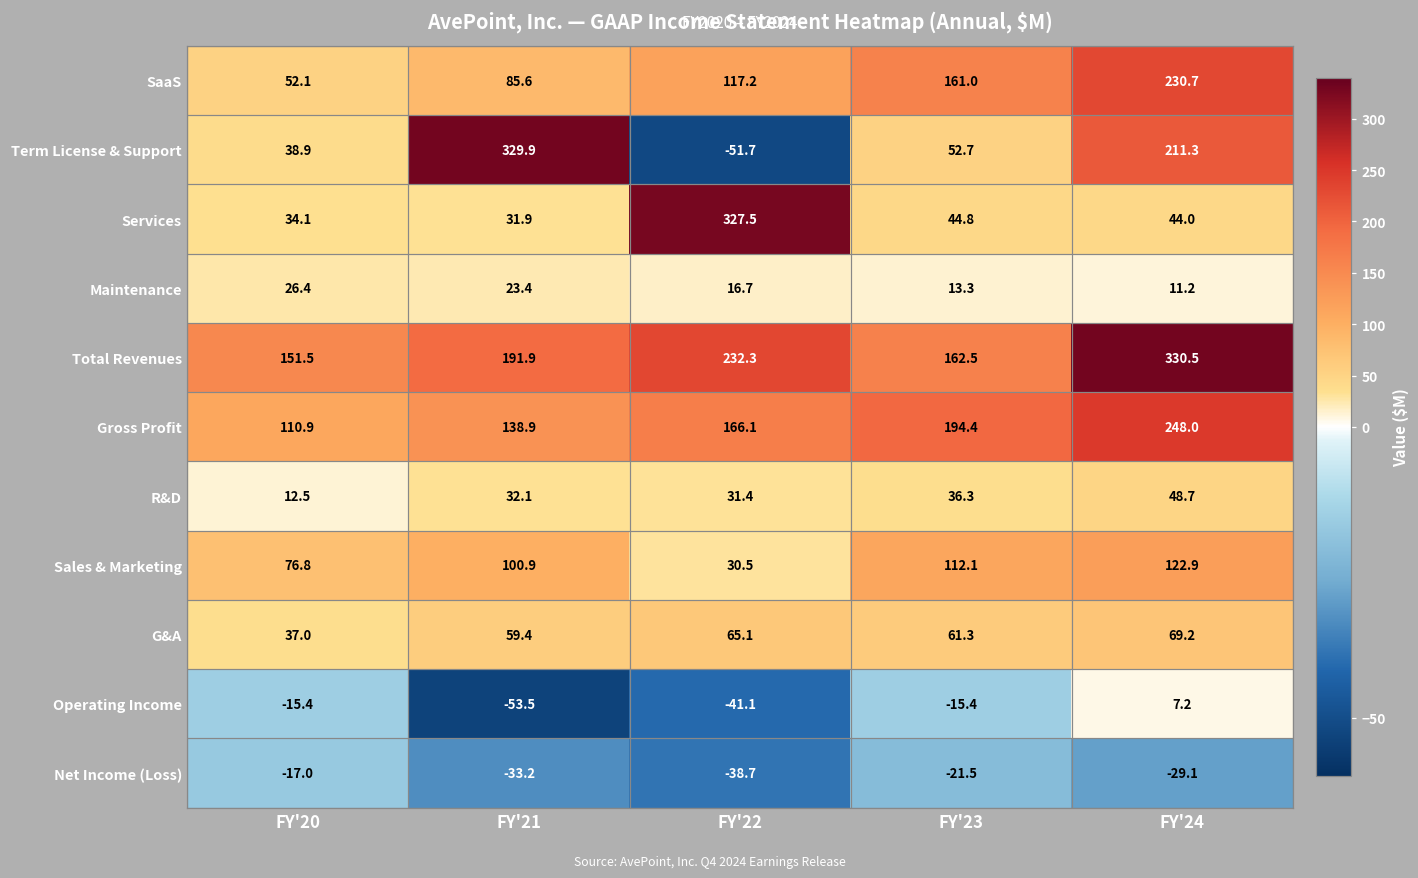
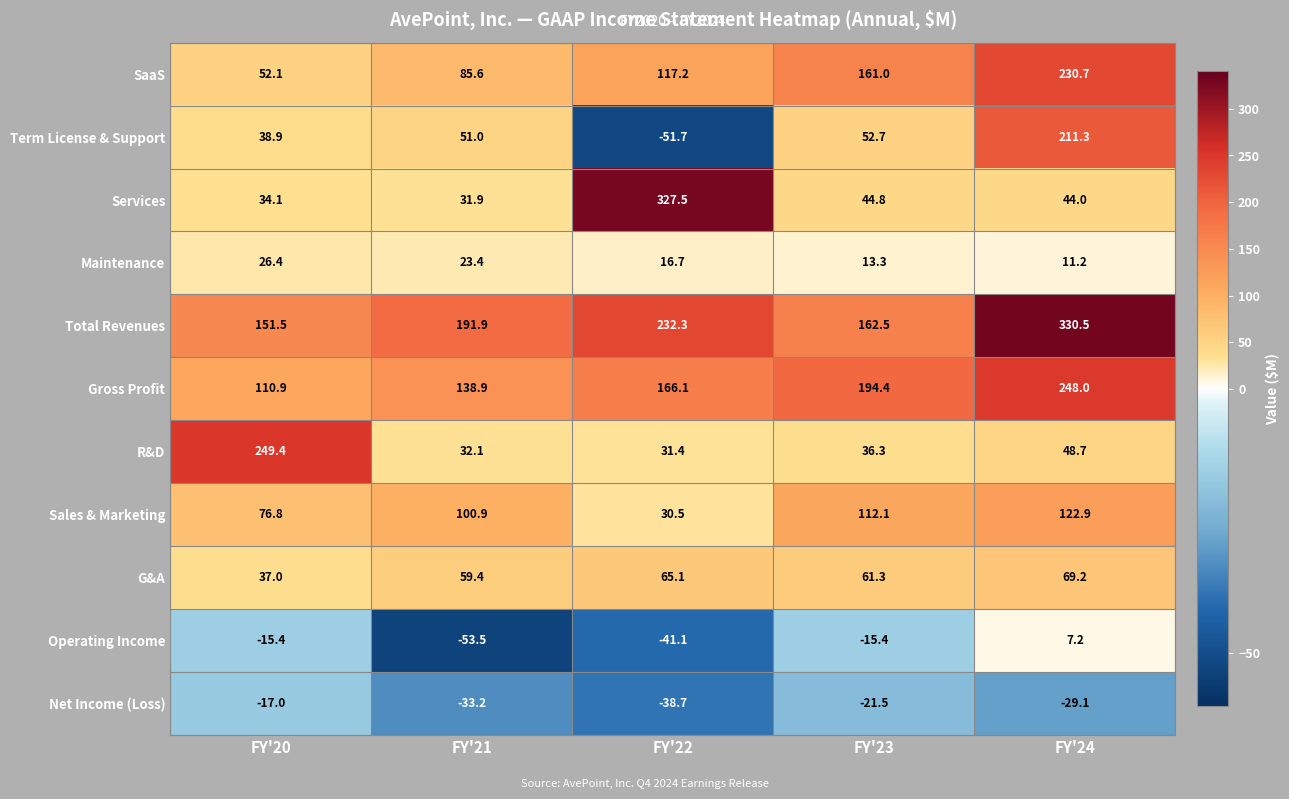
  {
    "SaaS": {
      "FY'20": 52.1,
      "FY'21": 85.6,
      "FY'22": 117.2,
      "FY'23": 161.0,
      "FY'24": 230.7
    },
    "Term License & Support": {
      "FY'20": 38.9,
-     "FY'21": 329.9,
+     "FY'21": 51.0,
      "FY'22": -51.7,
      "FY'23": 52.7,
      "FY'24": 211.3
    },
    "Services": {
      "FY'20": 34.1,
      "FY'21": 31.9,
      "FY'22": 327.5,
      "FY'23": 44.8,
      "FY'24": 44.0
    },
    "Maintenance": {
      "FY'20": 26.4,
      "FY'21": 23.4,
      "FY'22": 16.7,
      "FY'23": 13.3,
      "FY'24": 11.2
    },
    "Total Revenues": {
      "FY'20": 151.5,
      "FY'21": 191.9,
      "FY'22": 232.3,
      "FY'23": 162.5,
      "FY'24": 330.5
    },
    "Gross Profit": {
      "FY'20": 110.9,
      "FY'21": 138.9,
      "FY'22": 166.1,
      "FY'23": 194.4,
      "FY'24": 248.0
    },
    "R&D": {
-     "FY'20": 12.5,
+     "FY'20": 249.4,
      "FY'21": 32.1,
      "FY'22": 31.4,
      "FY'23": 36.3,
      "FY'24": 48.7
    },
    "Sales & Marketing": {
      "FY'20": 76.8,
      "FY'21": 100.9,
      "FY'22": 30.5,
      "FY'23": 112.1,
      "FY'24": 122.9
    },
    "G&A": {
      "FY'20": 37.0,
      "FY'21": 59.4,
      "FY'22": 65.1,
      "FY'23": 61.3,
      "FY'24": 69.2
    },
    "Operating Income": {
      "FY'20": -15.4,
      "FY'21": -53.5,
      "FY'22": -41.1,
      "FY'23": -15.4,
      "FY'24": 7.2
    },
    "Net Income (Loss)": {
      "FY'20": -17.0,
      "FY'21": -33.2,
      "FY'22": -38.7,
      "FY'23": -21.5,
      "FY'24": -29.1
    }
  }
